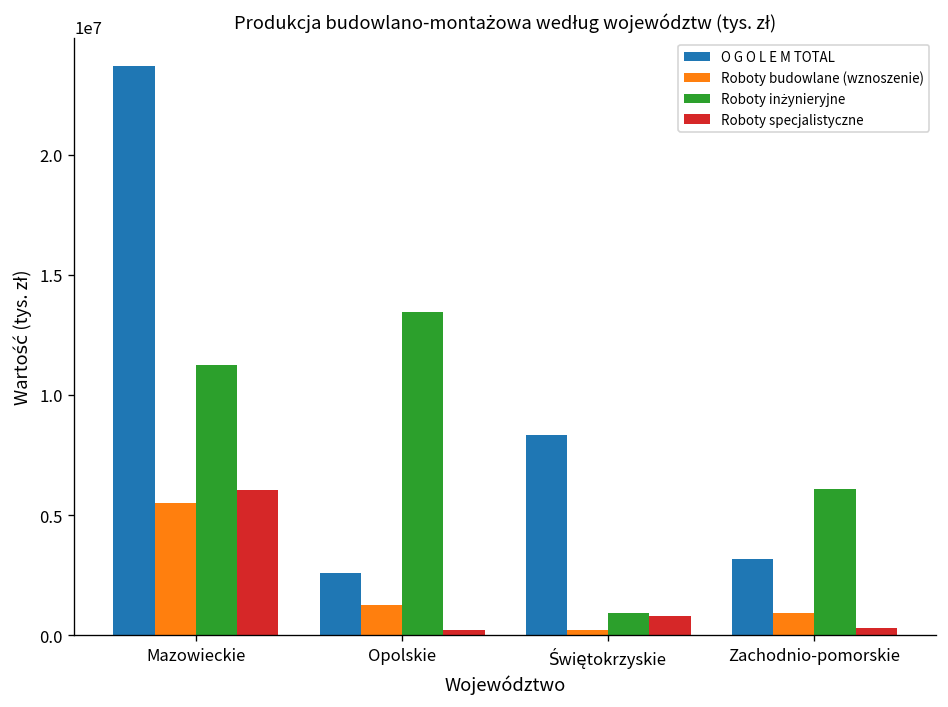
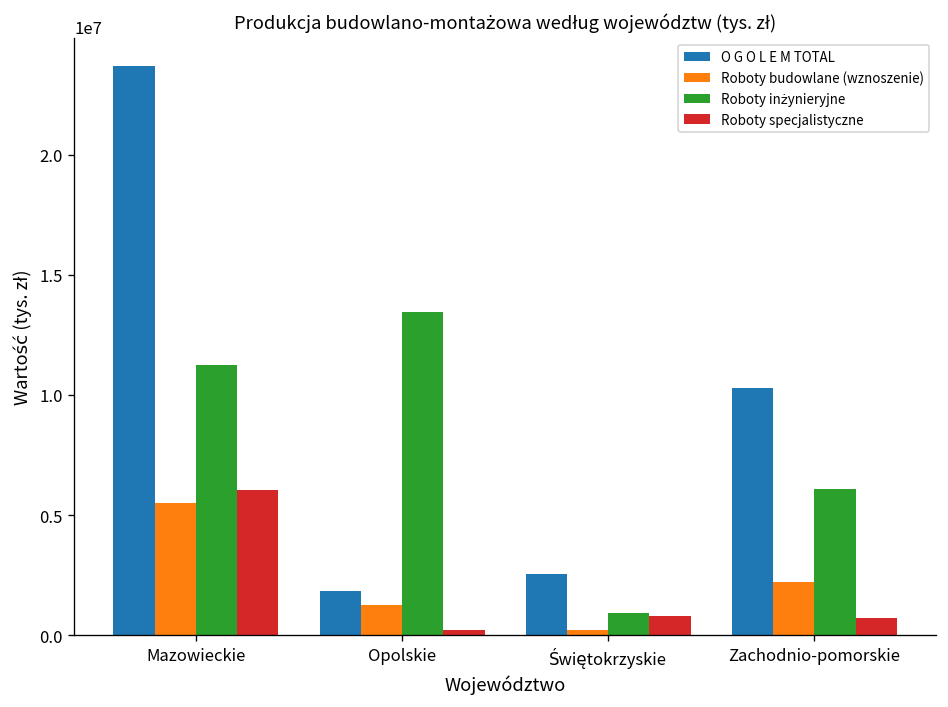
  {
    "O G O L E M TOTAL": {
      "Mazowieckie": 23700000,
-     "Opolskie": 2600000,
-     "Świętokrzyskie": 8300000,
-     "Zachodnio-pomorskie": 3200000
+     "Opolskie": 1800000,
+     "Świętokrzyskie": 2600000,
+     "Zachodnio-pomorskie": 10300000
    },
    "Roboty budowlane (wznoszenie)": {
      "Mazowieckie": 5500000,
      "Opolskie": 1300000,
      "Świętokrzyskie": 200000,
-     "Zachodnio-pomorskie": 900000
+     "Zachodnio-pomorskie": 2200000
    },
    "Roboty inżynieryjne": {
      "Mazowieckie": 11200000,
      "Opolskie": 13400000,
      "Świętokrzyskie": 900000,
      "Zachodnio-pomorskie": 6100000
    },
    "Roboty specjalistyczne": {
      "Mazowieckie": 6000000,
      "Opolskie": 200000,
      "Świętokrzyskie": 800000,
-     "Zachodnio-pomorskie": 300000
+     "Zachodnio-pomorskie": 700000
    }
  }
